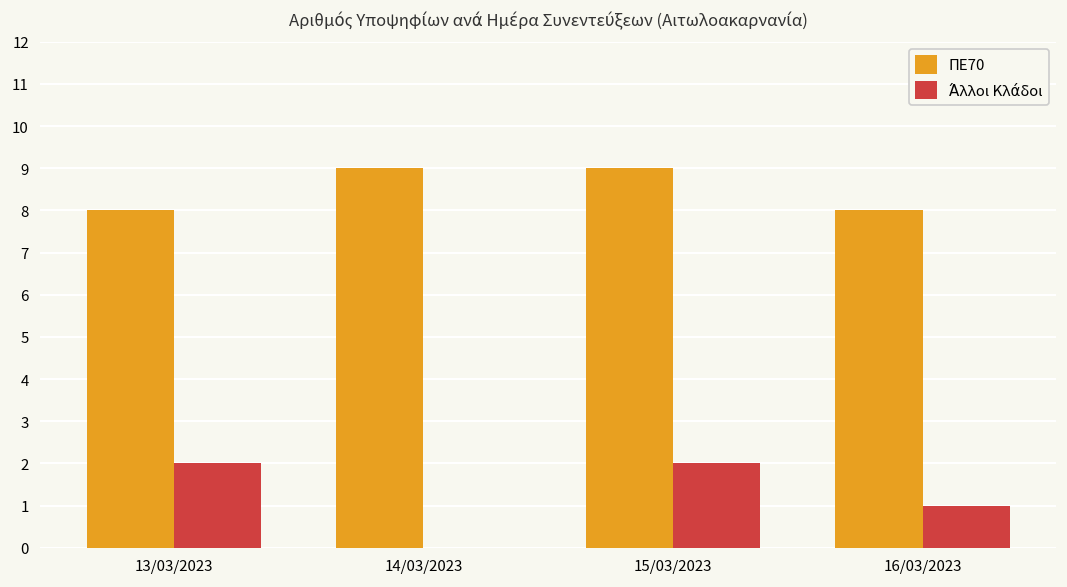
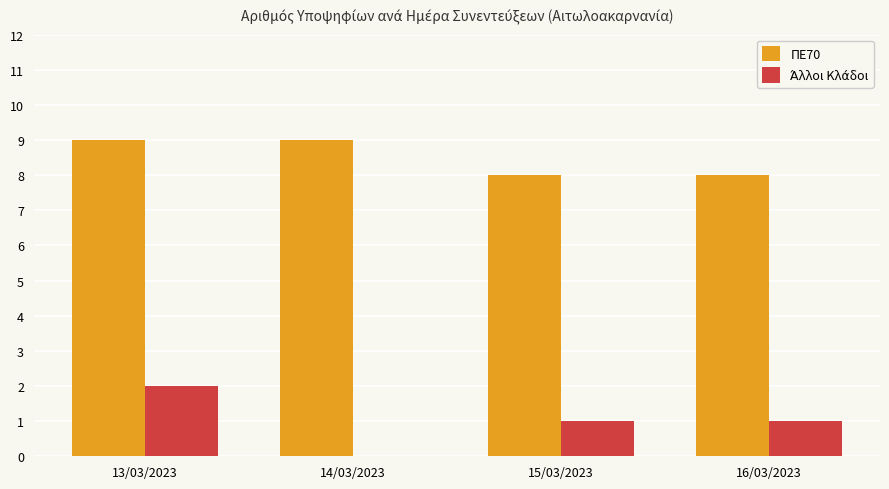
  {
    "ΠΕ70": {
-     "13/03/2023": 8,
+     "13/03/2023": 9,
      "14/03/2023": 9,
-     "15/03/2023": 9,
+     "15/03/2023": 8,
      "16/03/2023": 8
    },
    "Άλλοι Κλάδοι": {
      "13/03/2023": 2,
      "14/03/2023": 0,
-     "15/03/2023": 2,
+     "15/03/2023": 1,
      "16/03/2023": 1
    }
  }
